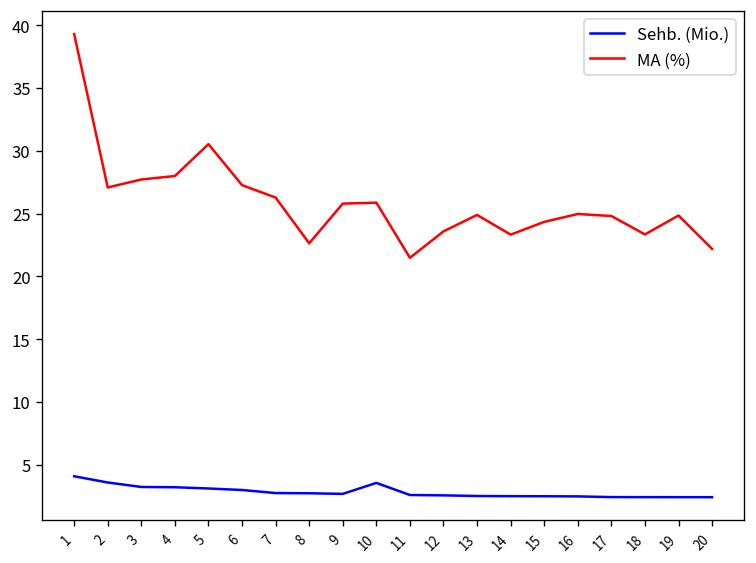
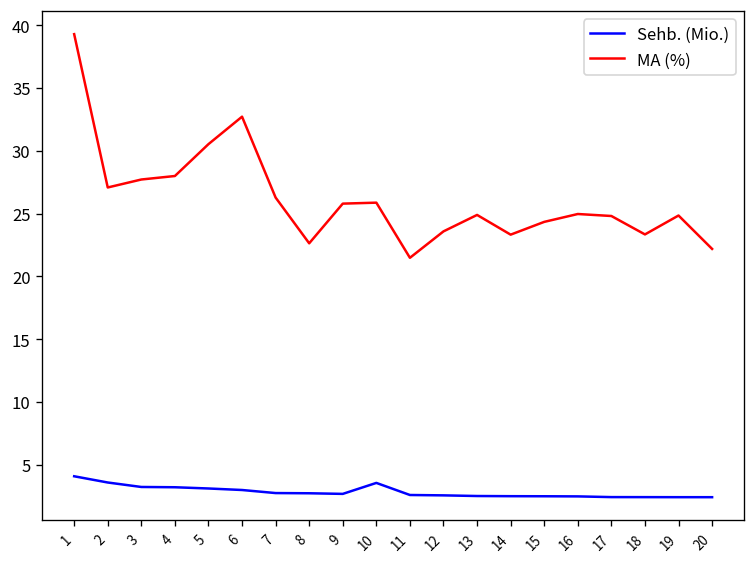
  {
    "Sehb. (Mio.)": {
      "1": 4.1,
      "2": 3.6,
      "3": 3.2,
      "4": 3.2,
      "5": 3.1,
      "6": 3.0,
      "7": 2.7,
      "8": 2.7,
      "9": 2.7,
      "10": 3.6,
      "11": 2.6,
      "12": 2.6,
      "13": 2.5,
      "14": 2.5,
      "15": 2.5,
      "16": 2.5,
      "17": 2.4,
      "18": 2.4,
      "19": 2.4,
      "20": 2.4
    },
    "MA (%)": {
      "1": 39.3,
      "2": 27.1,
      "3": 27.7,
      "4": 28.0,
      "5": 30.5,
-     "6": 27.3,
+     "6": 32.7,
      "7": 26.3,
      "8": 22.6,
      "9": 25.8,
      "10": 25.9,
      "11": 21.5,
      "12": 23.6,
      "13": 24.9,
      "14": 23.3,
      "15": 24.3,
      "16": 25.0,
      "17": 24.8,
      "18": 23.3,
      "19": 24.8,
      "20": 22.2
    }
  }
